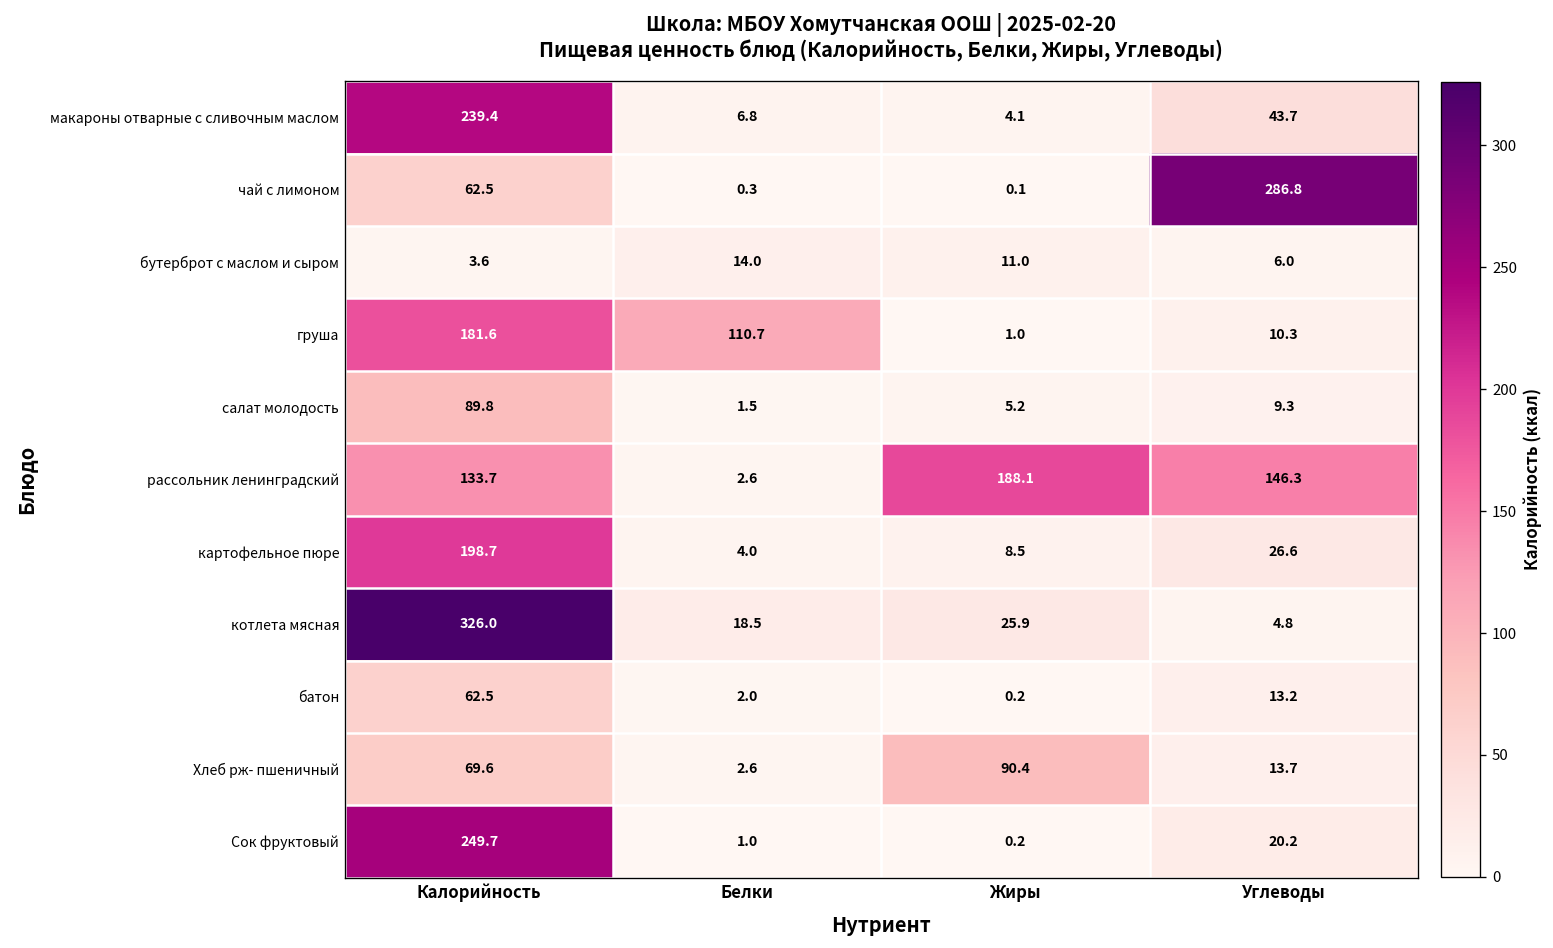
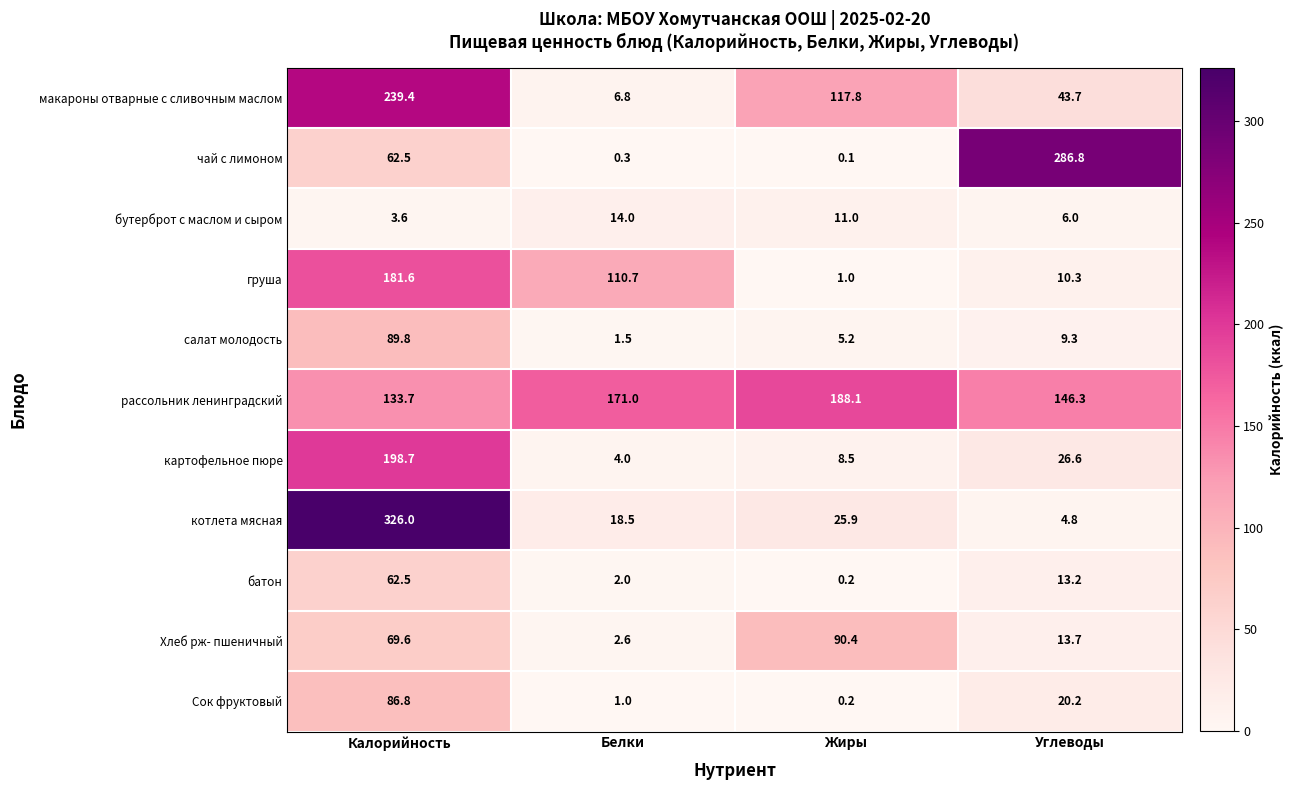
  {
    "макароны отварные с сливочным маслом": {
      "Калорийность": 239.4,
      "Белки": 6.8,
-     "Жиры": 4.1,
+     "Жиры": 117.8,
      "Углеводы": 43.7
    },
    "чай с лимоном": {
      "Калорийность": 62.5,
      "Белки": 0.3,
      "Жиры": 0.1,
      "Углеводы": 286.8
    },
    "бутерброт с маслом и сыром": {
      "Калорийность": 3.6,
      "Белки": 14.0,
      "Жиры": 11.0,
      "Углеводы": 6.0
    },
    "груша": {
      "Калорийность": 181.6,
      "Белки": 110.7,
      "Жиры": 1.0,
      "Углеводы": 10.3
    },
    "салат молодость": {
      "Калорийность": 89.8,
      "Белки": 1.5,
      "Жиры": 5.2,
      "Углеводы": 9.3
    },
    "рассольник ленинградский": {
      "Калорийность": 133.7,
-     "Белки": 2.6,
+     "Белки": 171.0,
      "Жиры": 188.1,
      "Углеводы": 146.3
    },
    "картофельное пюре": {
      "Калорийность": 198.7,
      "Белки": 4.0,
      "Жиры": 8.5,
      "Углеводы": 26.6
    },
    "котлета мясная": {
      "Калорийность": 326.0,
      "Белки": 18.5,
      "Жиры": 25.9,
      "Углеводы": 4.8
    },
    "батон": {
      "Калорийность": 62.5,
      "Белки": 2.0,
      "Жиры": 0.2,
      "Углеводы": 13.2
    },
    "Хлеб рж- пшеничный": {
      "Калорийность": 69.6,
      "Белки": 2.6,
      "Жиры": 90.4,
      "Углеводы": 13.7
    },
    "Сок фруктовый": {
-     "Калорийность": 249.7,
+     "Калорийность": 86.8,
      "Белки": 1.0,
      "Жиры": 0.2,
      "Углеводы": 20.2
    }
  }
